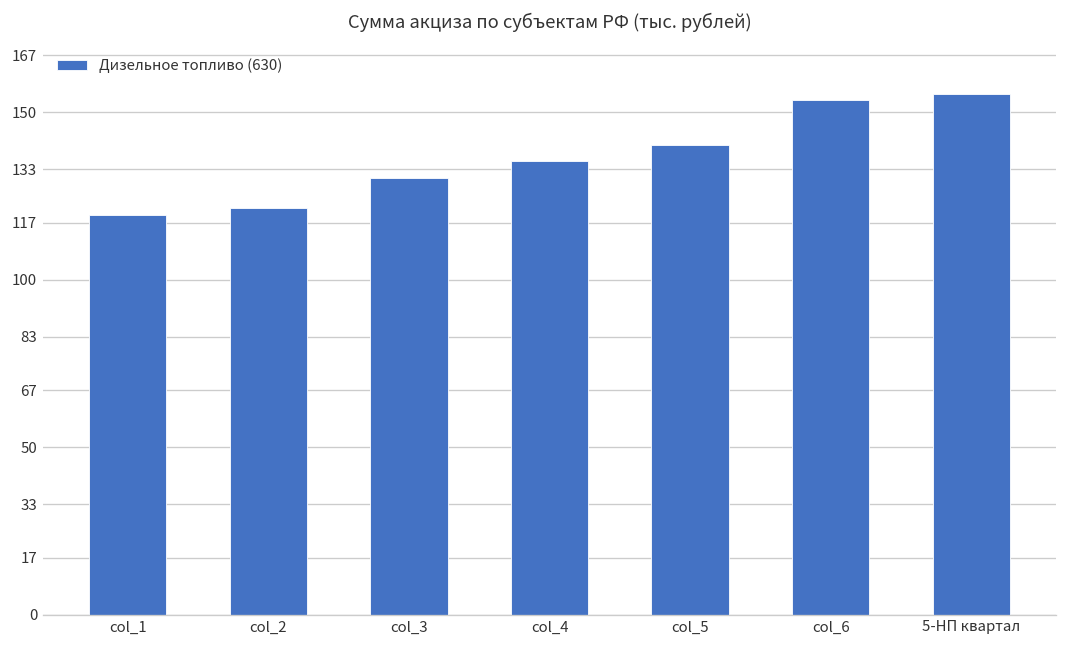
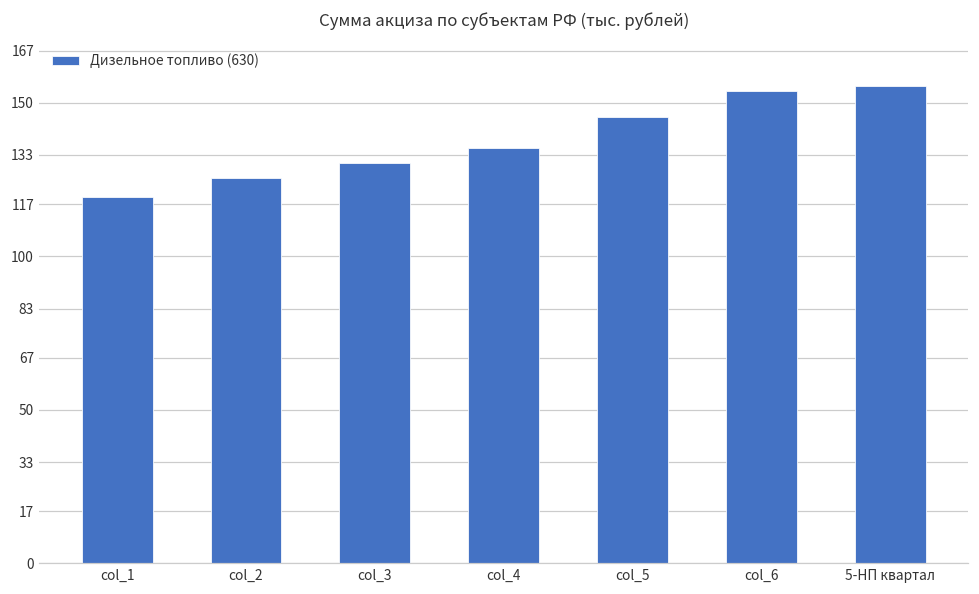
  {
    "col_1": 119,
-   "col_2": 121,
+   "col_2": 125,
    "col_3": 130,
    "col_4": 135,
-   "col_5": 140,
+   "col_5": 145,
    "col_6": 154,
    "5-НП квартал": 155
  }
